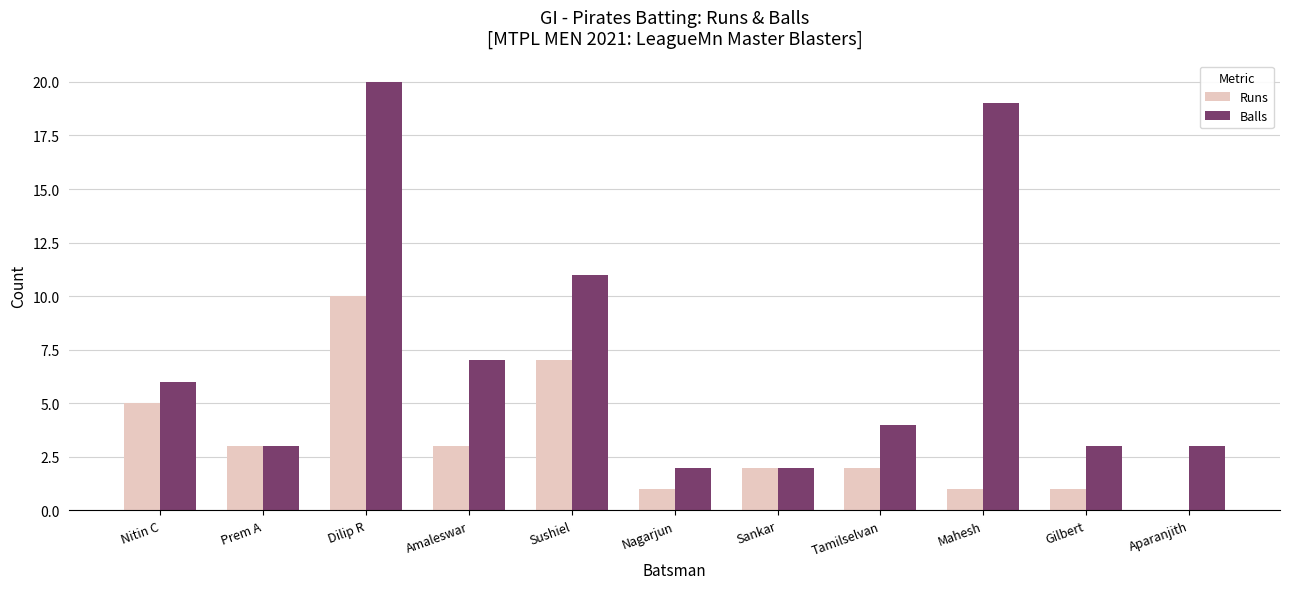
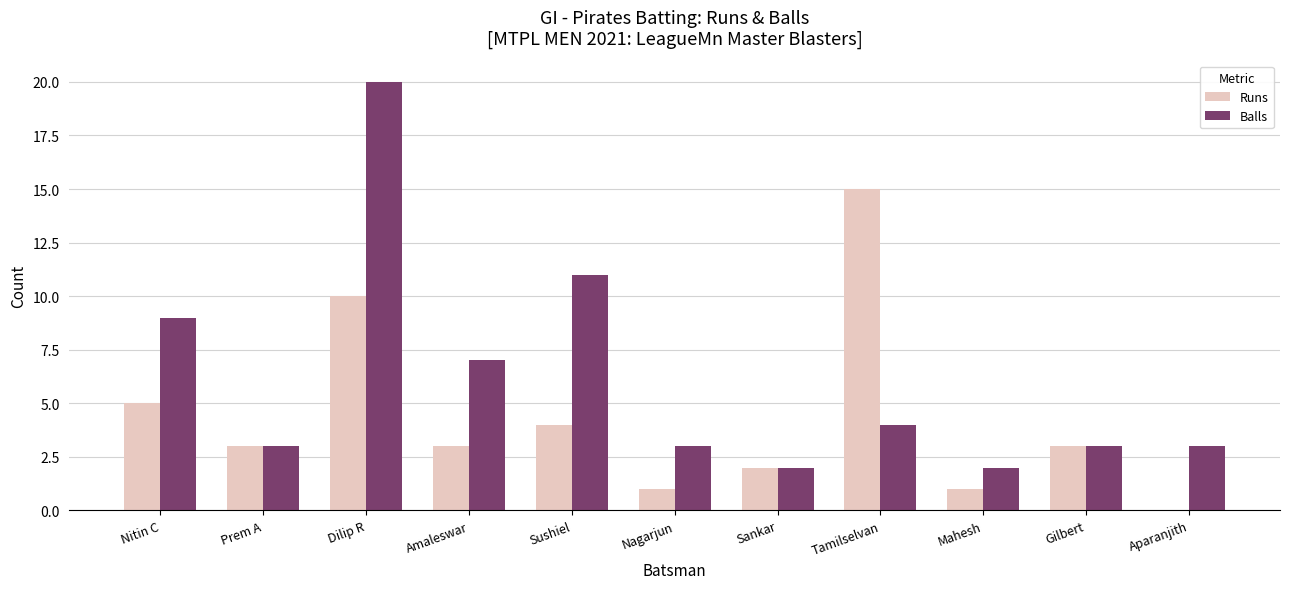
  {
    "Runs": {
      "Nitin C": 5,
      "Prem A": 3,
      "Dilip R": 10,
      "Amaleswar": 3,
-     "Sushiel": 7,
+     "Sushiel": 4,
      "Nagarjun": 1,
      "Sankar": 2,
-     "Tamilselvan": 2,
+     "Tamilselvan": 15,
      "Mahesh": 1,
-     "Gilbert": 1,
+     "Gilbert": 3,
      "Aparanjith": 0
    },
    "Balls": {
-     "Nitin C": 6,
+     "Nitin C": 9,
      "Prem A": 3,
      "Dilip R": 20,
      "Amaleswar": 7,
      "Sushiel": 11,
-     "Nagarjun": 2,
+     "Nagarjun": 3,
      "Sankar": 2,
      "Tamilselvan": 4,
-     "Mahesh": 19,
+     "Mahesh": 2,
      "Gilbert": 3,
      "Aparanjith": 3
    }
  }
